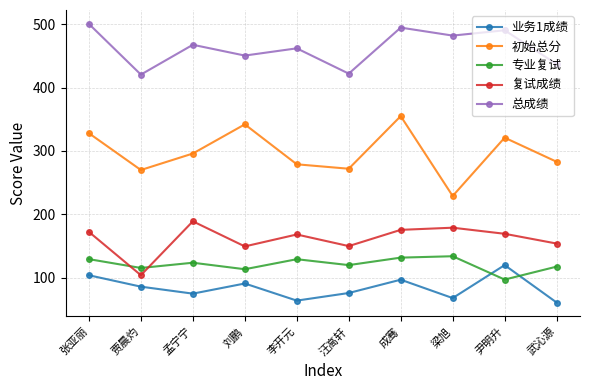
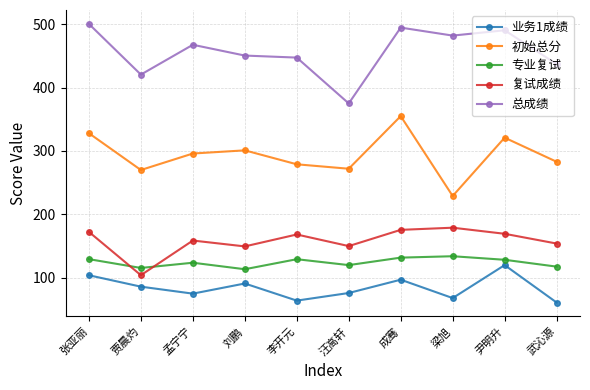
  {
    "业务1成绩": {
      "张亚丽": 100,
      "贾晨灼": 90,
      "孟宁宁": 80,
      "刘鹏": 90,
      "李开元": 60,
      "汪高轩": 80,
      "成骞": 100,
      "梁旭": 70,
      "尹明升": 120,
      "武沁源": 60
    },
    "初始总分": {
      "张亚丽": 330,
      "贾晨灼": 270,
      "孟宁宁": 300,
-     "刘鹏": 340,
+     "刘鹏": 300,
      "李开元": 280,
      "汪高轩": 270,
      "成骞": 360,
      "梁旭": 230,
      "尹明升": 320,
      "武沁源": 280
    },
    "专业复试": {
      "张亚丽": 130,
      "贾晨灼": 120,
      "孟宁宁": 120,
      "刘鹏": 110,
      "李开元": 130,
      "汪高轩": 120,
      "成骞": 130,
      "梁旭": 130,
-     "尹明升": 100,
+     "尹明升": 130,
      "武沁源": 120
    },
    "复试成绩": {
      "张亚丽": 170,
      "贾晨灼": 100,
-     "孟宁宁": 190,
+     "孟宁宁": 160,
      "刘鹏": 150,
      "李开元": 170,
      "汪高轩": 150,
      "成骞": 180,
      "梁旭": 180,
      "尹明升": 170,
      "武沁源": 150
    },
    "总成绩": {
      "张亚丽": 500,
      "贾晨灼": 420,
      "孟宁宁": 470,
      "刘鹏": 450,
-     "李开元": 460,
-     "汪高轩": 420,
+     "李开元": 450,
+     "汪高轩": 380,
      "成骞": 490,
      "梁旭": 480
    }
  }
